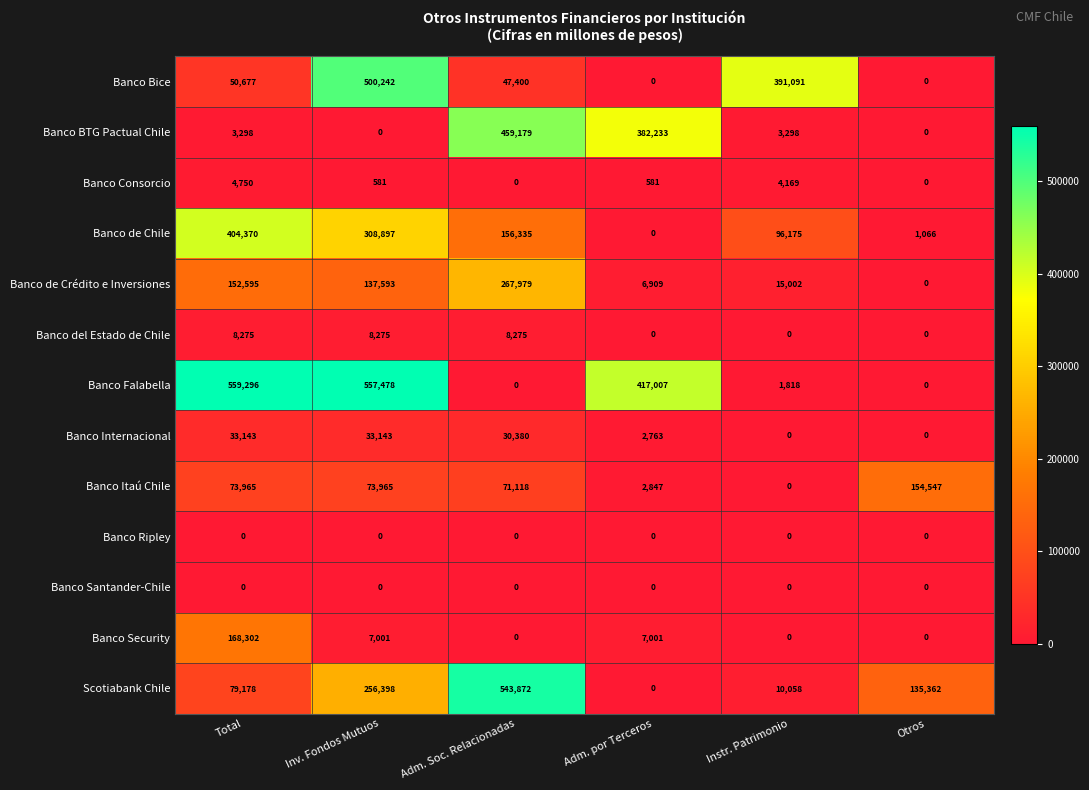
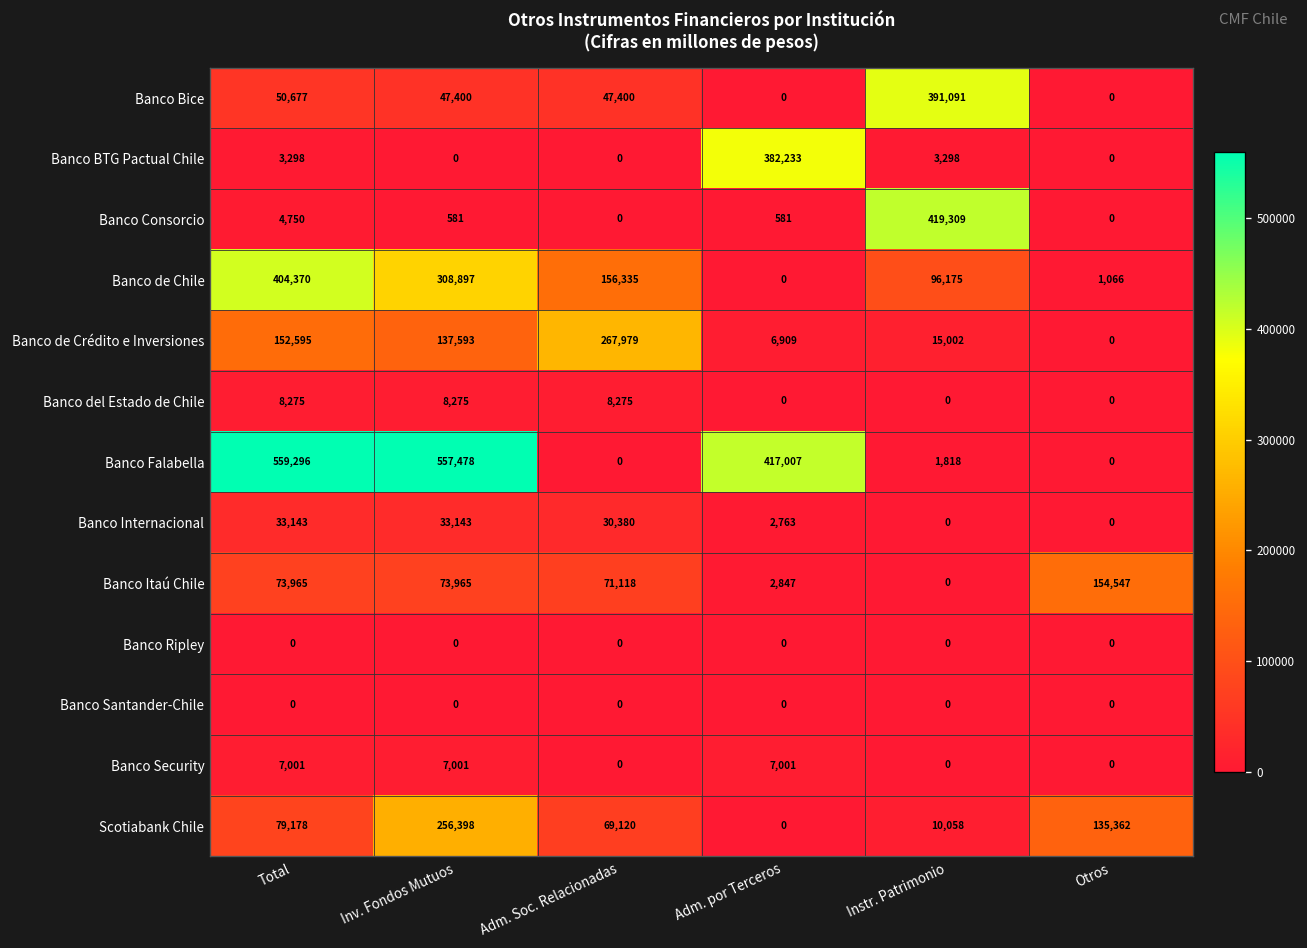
  {
    "Banco Bice": {
      "Total": "50,677",
-     "Inv. Fondos Mutuos": "500,242",
+     "Inv. Fondos Mutuos": "47,400",
      "Adm. Soc. Relacionadas": "47,400",
      "Adm. por Terceros": "0",
      "Instr. Patrimonio": "391,091",
      "Otros": "0"
    },
    "Banco BTG Pactual Chile": {
      "Total": "3,298",
      "Inv. Fondos Mutuos": "0",
-     "Adm. Soc. Relacionadas": "459,179",
+     "Adm. Soc. Relacionadas": "0",
      "Adm. por Terceros": "382,233",
      "Instr. Patrimonio": "3,298",
      "Otros": "0"
    },
    "Banco Consorcio": {
      "Total": "4,750",
      "Inv. Fondos Mutuos": "581",
      "Adm. Soc. Relacionadas": "0",
      "Adm. por Terceros": "581",
-     "Instr. Patrimonio": "4,169",
+     "Instr. Patrimonio": "419,309",
      "Otros": "0"
    },
    "Banco de Chile": {
      "Total": "404,370",
      "Inv. Fondos Mutuos": "308,897",
      "Adm. Soc. Relacionadas": "156,335",
      "Adm. por Terceros": "0",
      "Instr. Patrimonio": "96,175",
      "Otros": "1,066"
    },
    "Banco de Crédito e Inversiones": {
      "Total": "152,595",
      "Inv. Fondos Mutuos": "137,593",
      "Adm. Soc. Relacionadas": "267,979",
      "Adm. por Terceros": "6,909",
      "Instr. Patrimonio": "15,002",
      "Otros": "0"
    },
    "Banco del Estado de Chile": {
      "Total": "8,275",
      "Inv. Fondos Mutuos": "8,275",
      "Adm. Soc. Relacionadas": "8,275",
      "Adm. por Terceros": "0",
      "Instr. Patrimonio": "0",
      "Otros": "0"
    },
    "Banco Falabella": {
      "Total": "559,296",
      "Inv. Fondos Mutuos": "557,478",
      "Adm. Soc. Relacionadas": "0",
      "Adm. por Terceros": "417,007",
      "Instr. Patrimonio": "1,818",
      "Otros": "0"
    },
    "Banco Internacional": {
      "Total": "33,143",
      "Inv. Fondos Mutuos": "33,143",
      "Adm. Soc. Relacionadas": "30,380",
      "Adm. por Terceros": "2,763",
      "Instr. Patrimonio": "0",
      "Otros": "0"
    },
    "Banco Itaú Chile": {
      "Total": "73,965",
      "Inv. Fondos Mutuos": "73,965",
      "Adm. Soc. Relacionadas": "71,118",
      "Adm. por Terceros": "2,847",
      "Instr. Patrimonio": "0",
      "Otros": "154,547"
    },
    "Banco Ripley": {
      "Total": "0",
      "Inv. Fondos Mutuos": "0",
      "Adm. Soc. Relacionadas": "0",
      "Adm. por Terceros": "0",
      "Instr. Patrimonio": "0",
      "Otros": "0"
    },
    "Banco Santander-Chile": {
      "Total": "0",
      "Inv. Fondos Mutuos": "0",
      "Adm. Soc. Relacionadas": "0",
      "Adm. por Terceros": "0",
      "Instr. Patrimonio": "0",
      "Otros": "0"
    },
    "Banco Security": {
-     "Total": "168,302",
+     "Total": "7,001",
      "Inv. Fondos Mutuos": "7,001",
      "Adm. Soc. Relacionadas": "0",
      "Adm. por Terceros": "7,001",
      "Instr. Patrimonio": "0",
      "Otros": "0"
    },
    "Scotiabank Chile": {
      "Total": "79,178",
      "Inv. Fondos Mutuos": "256,398",
-     "Adm. Soc. Relacionadas": "543,872",
+     "Adm. Soc. Relacionadas": "69,120",
      "Adm. por Terceros": "0",
      "Instr. Patrimonio": "10,058",
      "Otros": "135,362"
    }
  }
